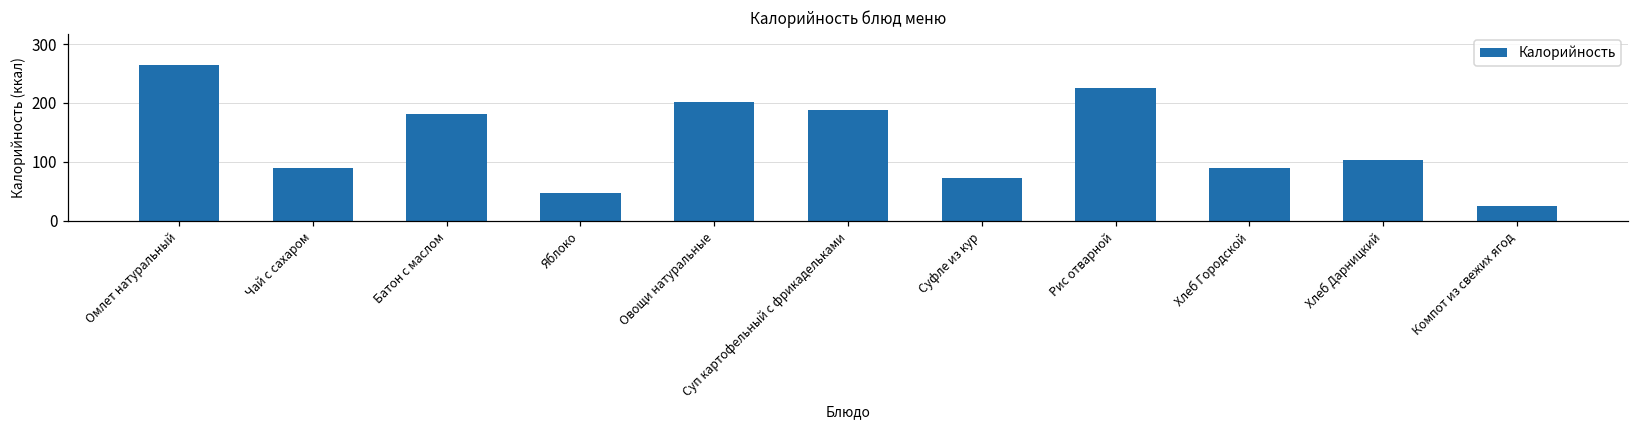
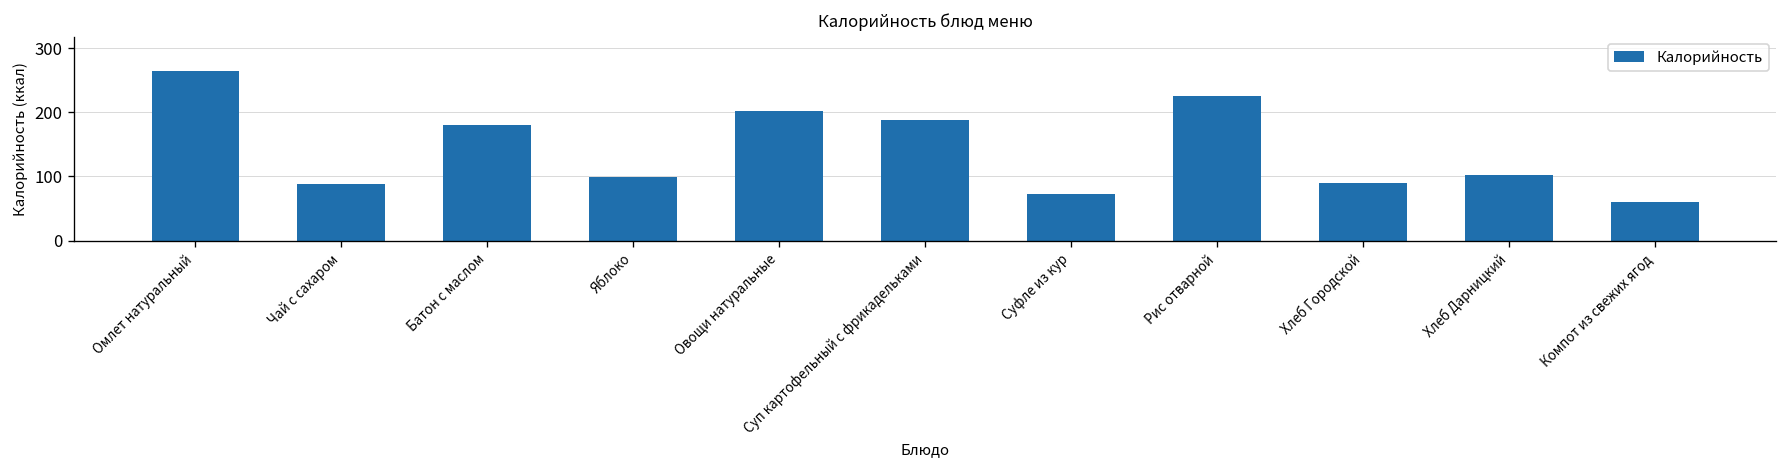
  {
    "Омлет натуральный": 270,
    "Чай с сахаром": 90,
    "Батон с маслом": 180,
-   "Яблоко": 50,
+   "Яблоко": 100,
    "Овощи натуральные": 200,
    "Суп картофельный с фрикадельками": 190,
    "Суфле из кур": 70,
    "Рис отварной": 230,
    "Хлеб Городской": 90,
    "Хлеб Дарницкий": 100,
-   "Компот из свежих ягод": 30
+   "Компот из свежих ягод": 60
  }
